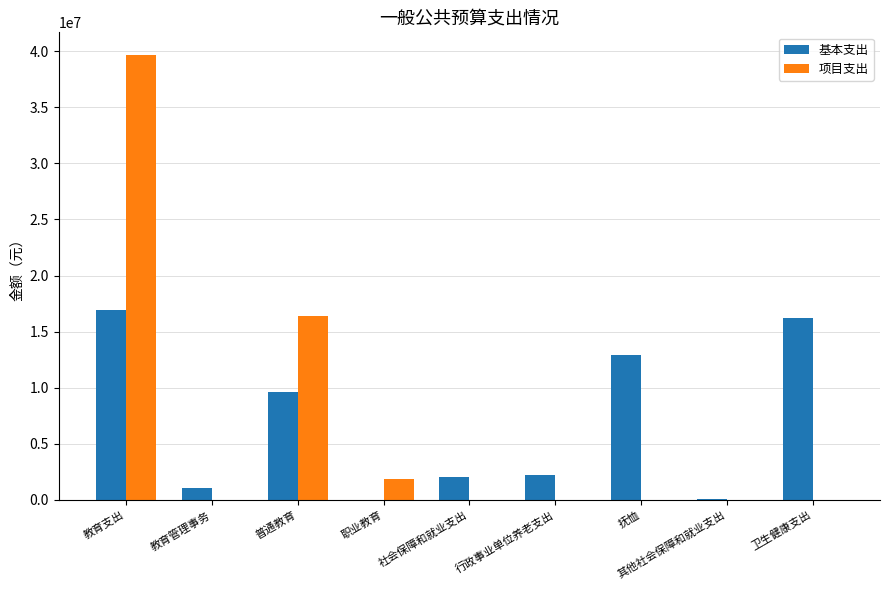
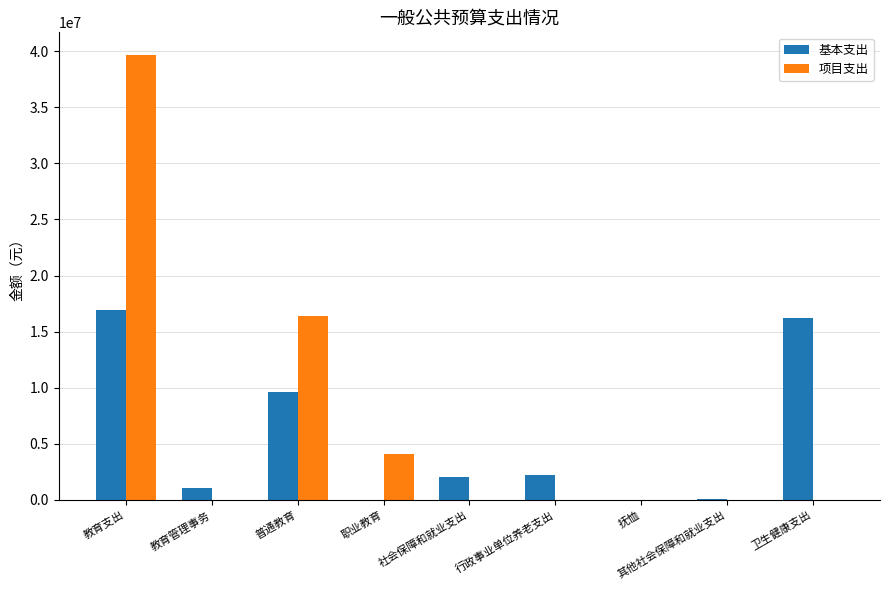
  {
    "基本支出": {
      "教育支出": 16900000,
      "教育管理事务": 1000000,
      "普通教育": 9600000,
      "职业教育": 0,
      "社会保障和就业支出": 2100000,
      "行政事业单位养老支出": 2200000,
-     "抚恤": 12900000,
+     "抚恤": 0,
      "卫生健康支出": 16200000
    },
    "项目支出": {
      "教育支出": 39700000,
      "教育管理事务": 0,
      "普通教育": 16400000,
-     "职业教育": 1800000,
+     "职业教育": 4100000,
      "社会保障和就业支出": 0,
      "行政事业单位养老支出": 0,
      "抚恤": 0,
      "其他社会保障和就业支出": 0,
      "卫生健康支出": 0
    }
  }
